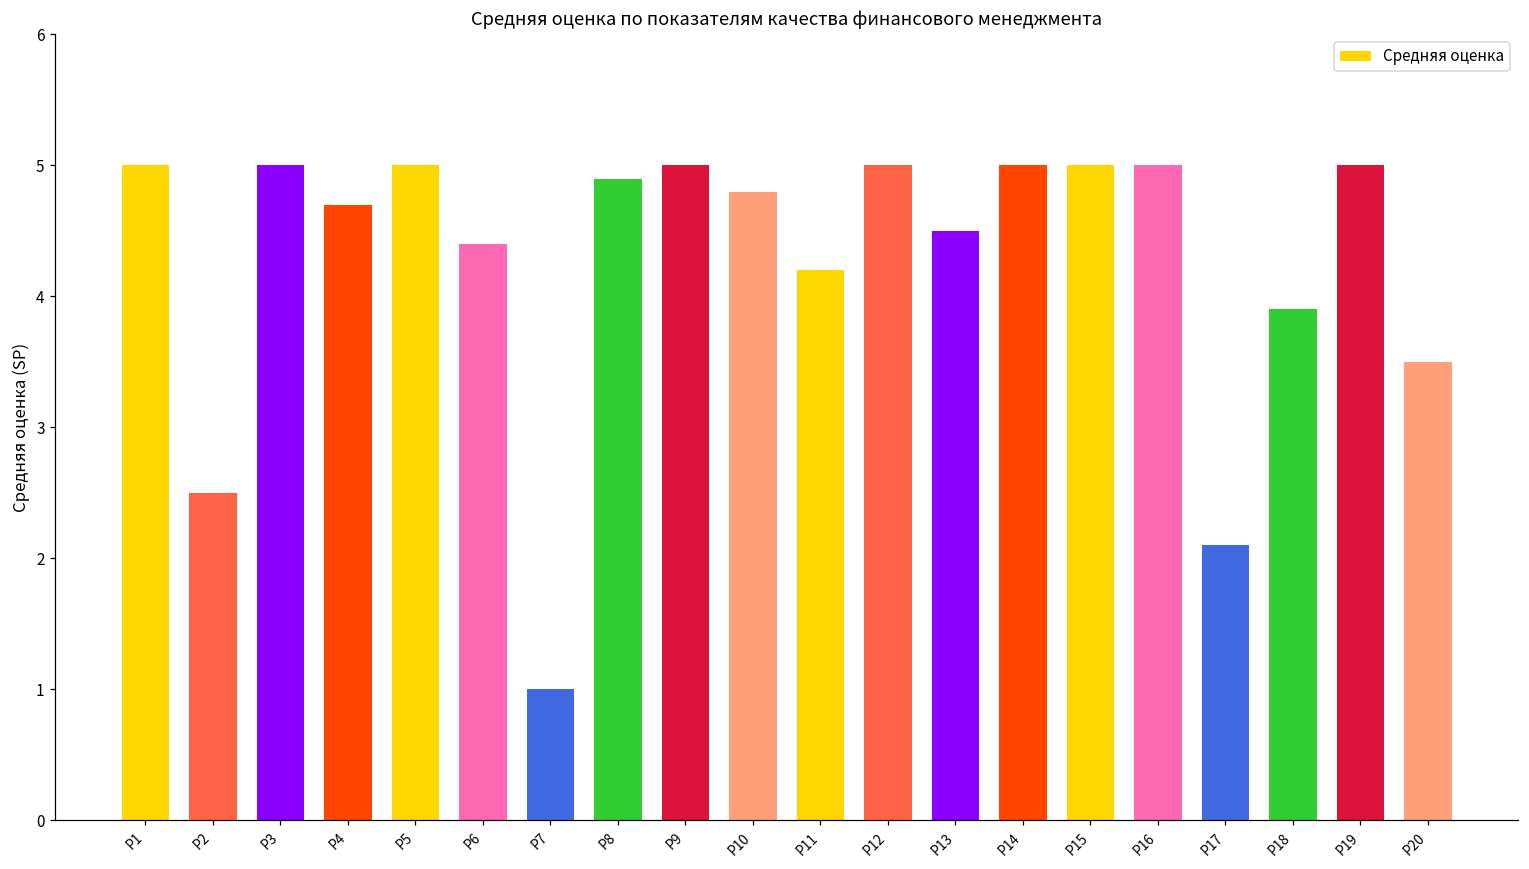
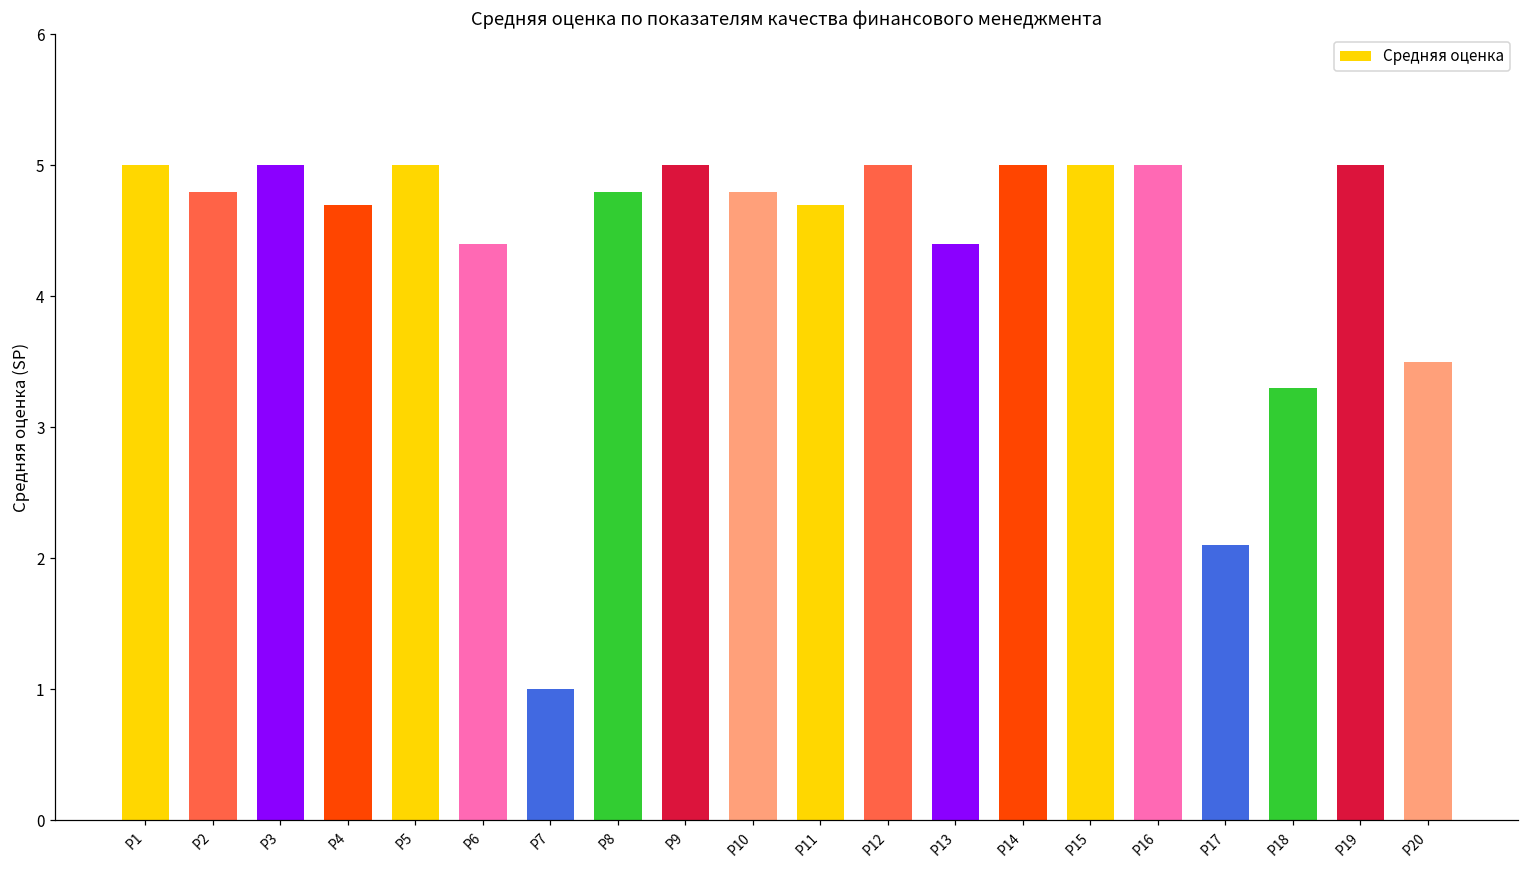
  {
    "Р1": 5.0,
-   "Р2": 2.5,
+   "Р2": 4.8,
    "Р3": 5.0,
    "Р4": 4.7,
    "Р5": 5.0,
    "Р6": 4.4,
    "Р7": 1.0,
-   "Р8": 4.9,
+   "Р8": 4.8,
    "Р9": 5.0,
    "Р10": 4.8,
-   "Р11": 4.2,
+   "Р11": 4.7,
    "Р12": 5.0,
-   "Р13": 4.5,
+   "Р13": 4.4,
    "Р14": 5.0,
    "Р15": 5.0,
    "Р16": 5.0,
    "Р17": 2.1,
-   "Р18": 3.9,
+   "Р18": 3.3,
    "Р19": 5.0,
    "Р20": 3.5
  }
